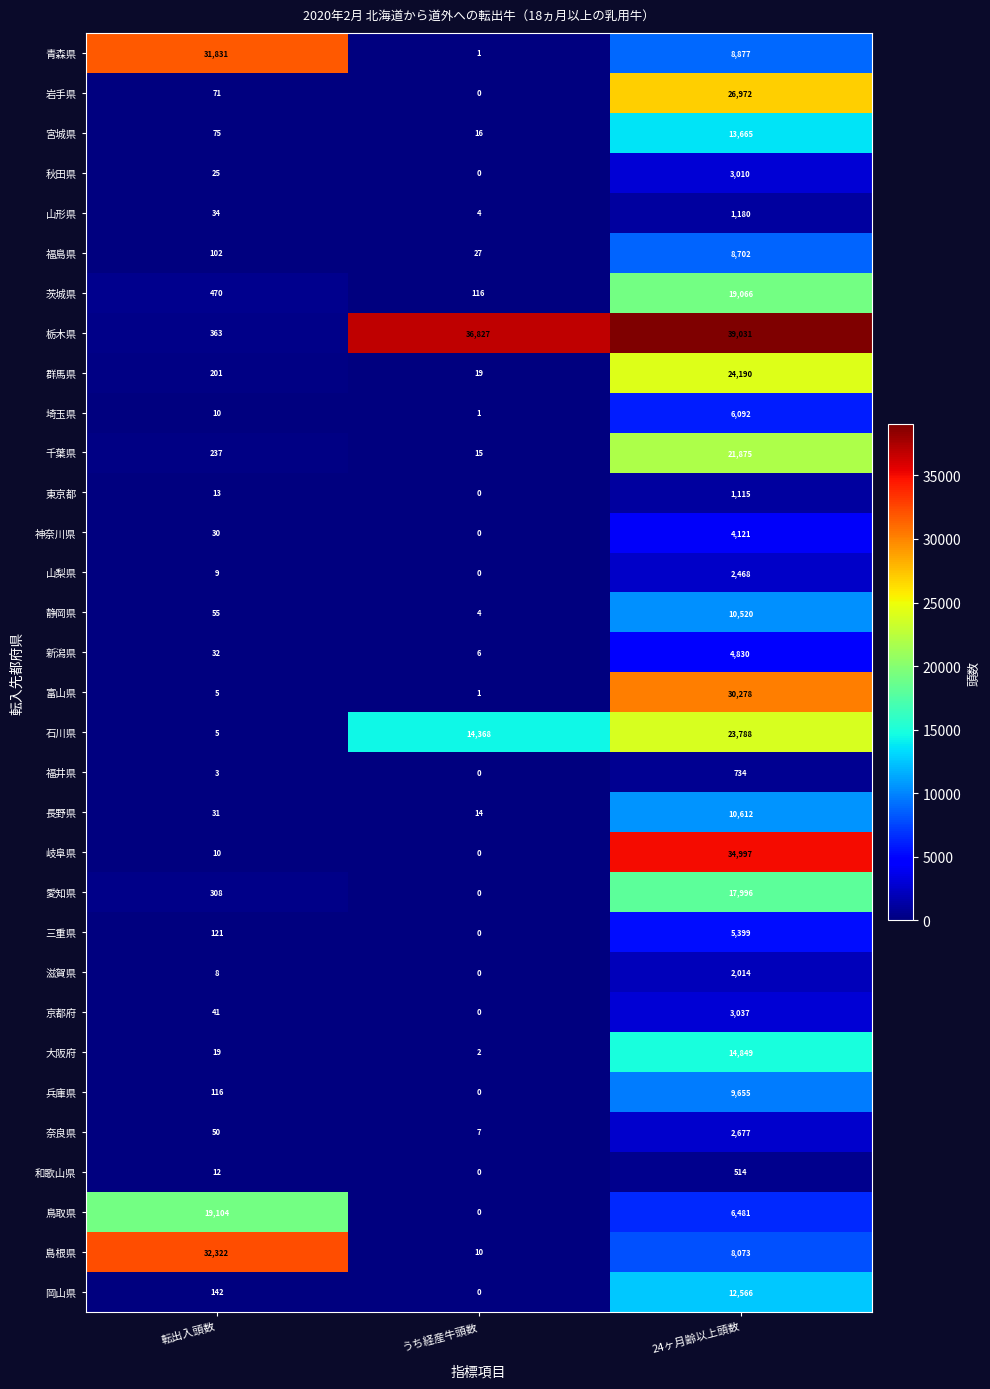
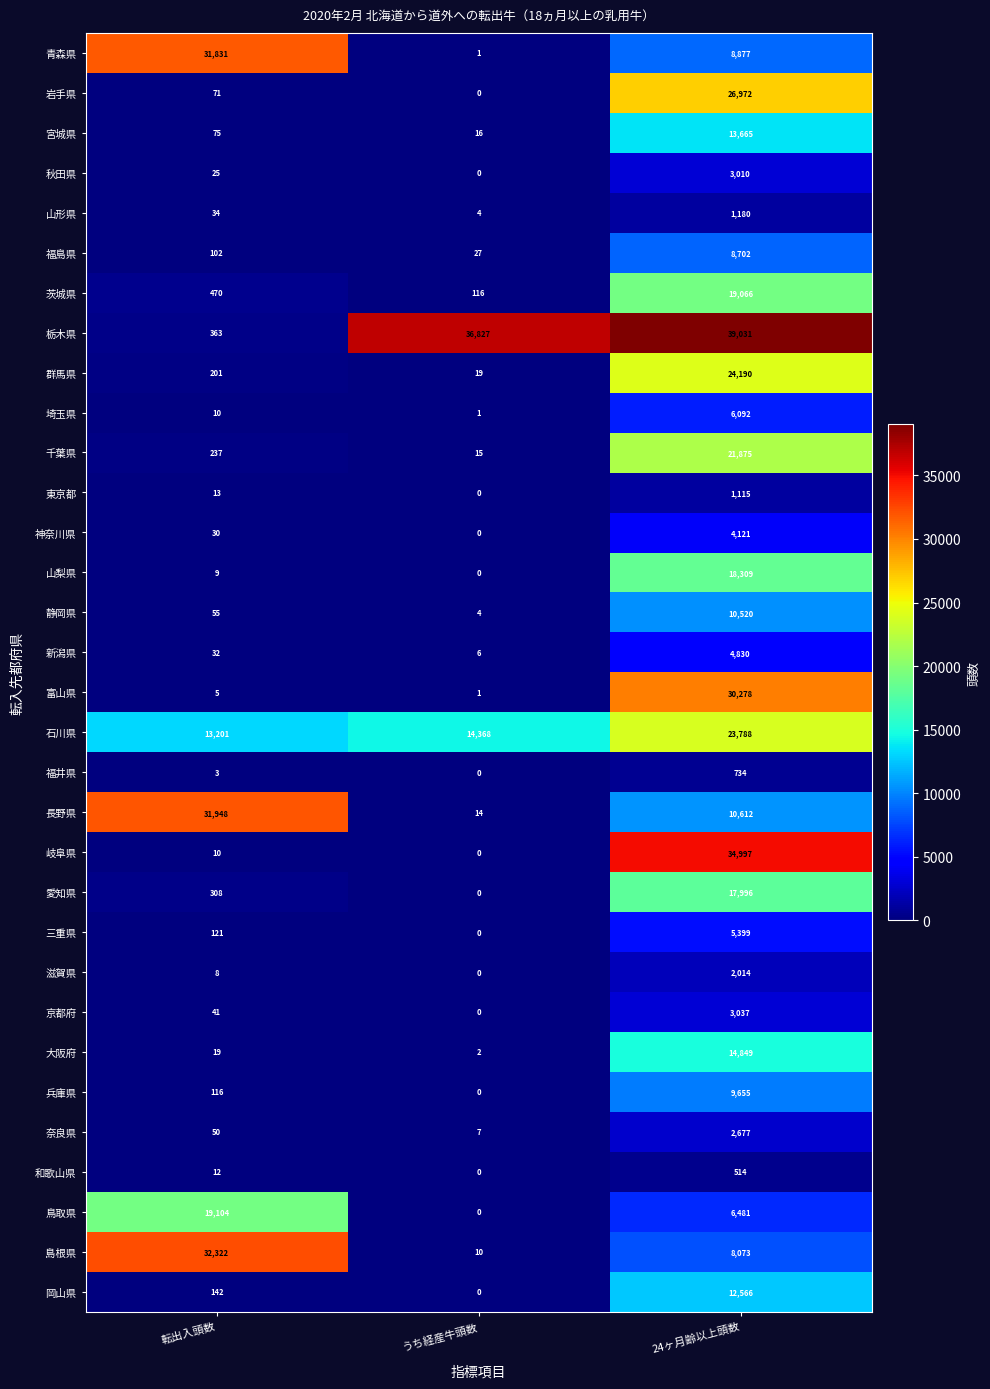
  {
    "青森県": {
      "転出入頭数": "31,831",
      "うち経産牛頭数": "1",
      "24ヶ月齢以上頭数": "8,877"
    },
    "岩手県": {
      "転出入頭数": "71",
      "うち経産牛頭数": "0",
      "24ヶ月齢以上頭数": "26,972"
    },
    "宮城県": {
      "転出入頭数": "75",
      "うち経産牛頭数": "16",
      "24ヶ月齢以上頭数": "13,665"
    },
    "秋田県": {
      "転出入頭数": "25",
      "うち経産牛頭数": "0",
      "24ヶ月齢以上頭数": "3,010"
    },
    "山形県": {
      "転出入頭数": "34",
      "うち経産牛頭数": "4",
      "24ヶ月齢以上頭数": "1,180"
    },
    "福島県": {
      "転出入頭数": "102",
      "うち経産牛頭数": "27",
      "24ヶ月齢以上頭数": "8,702"
    },
    "茨城県": {
      "転出入頭数": "470",
      "うち経産牛頭数": "116",
      "24ヶ月齢以上頭数": "19,066"
    },
    "栃木県": {
      "転出入頭数": "363",
      "うち経産牛頭数": "36,827",
      "24ヶ月齢以上頭数": "39,031"
    },
    "群馬県": {
      "転出入頭数": "201",
      "うち経産牛頭数": "19",
      "24ヶ月齢以上頭数": "24,190"
    },
    "埼玉県": {
      "転出入頭数": "10",
      "うち経産牛頭数": "1",
      "24ヶ月齢以上頭数": "6,092"
    },
    "千葉県": {
      "転出入頭数": "237",
      "うち経産牛頭数": "15",
      "24ヶ月齢以上頭数": "21,875"
    },
    "東京都": {
      "転出入頭数": "13",
      "うち経産牛頭数": "0",
      "24ヶ月齢以上頭数": "1,115"
    },
    "神奈川県": {
      "転出入頭数": "30",
      "うち経産牛頭数": "0",
      "24ヶ月齢以上頭数": "4,121"
    },
    "山梨県": {
      "転出入頭数": "9",
      "うち経産牛頭数": "0",
-     "24ヶ月齢以上頭数": "2,468"
+     "24ヶ月齢以上頭数": "18,309"
    },
    "静岡県": {
      "転出入頭数": "55",
      "うち経産牛頭数": "4",
      "24ヶ月齢以上頭数": "10,520"
    },
    "新潟県": {
      "転出入頭数": "32",
      "うち経産牛頭数": "6",
      "24ヶ月齢以上頭数": "4,830"
    },
    "富山県": {
      "転出入頭数": "5",
      "うち経産牛頭数": "1",
      "24ヶ月齢以上頭数": "30,278"
    },
    "石川県": {
-     "転出入頭数": "5",
+     "転出入頭数": "13,201",
      "うち経産牛頭数": "14,368",
      "24ヶ月齢以上頭数": "23,788"
    },
    "福井県": {
      "転出入頭数": "3",
      "うち経産牛頭数": "0",
      "24ヶ月齢以上頭数": "734"
    },
    "長野県": {
-     "転出入頭数": "31",
+     "転出入頭数": "31,948",
      "うち経産牛頭数": "14",
      "24ヶ月齢以上頭数": "10,612"
    },
    "岐阜県": {
      "転出入頭数": "10",
      "うち経産牛頭数": "0",
      "24ヶ月齢以上頭数": "34,997"
    },
    "愛知県": {
      "転出入頭数": "308",
      "うち経産牛頭数": "0",
      "24ヶ月齢以上頭数": "17,996"
    },
    "三重県": {
      "転出入頭数": "121",
      "うち経産牛頭数": "0",
      "24ヶ月齢以上頭数": "5,399"
    },
    "滋賀県": {
      "転出入頭数": "8",
      "うち経産牛頭数": "0",
      "24ヶ月齢以上頭数": "2,014"
    },
    "京都府": {
      "転出入頭数": "41",
      "うち経産牛頭数": "0",
      "24ヶ月齢以上頭数": "3,037"
    },
    "大阪府": {
      "転出入頭数": "19",
      "うち経産牛頭数": "2",
      "24ヶ月齢以上頭数": "14,849"
    },
    "兵庫県": {
      "転出入頭数": "116",
      "うち経産牛頭数": "0",
      "24ヶ月齢以上頭数": "9,655"
    },
    "奈良県": {
      "転出入頭数": "50",
      "うち経産牛頭数": "7",
      "24ヶ月齢以上頭数": "2,677"
    },
    "和歌山県": {
      "転出入頭数": "12",
      "うち経産牛頭数": "0",
      "24ヶ月齢以上頭数": "514"
    },
    "鳥取県": {
      "転出入頭数": "19,104",
      "うち経産牛頭数": "0",
      "24ヶ月齢以上頭数": "6,481"
    },
    "島根県": {
      "転出入頭数": "32,322",
      "うち経産牛頭数": "10",
      "24ヶ月齢以上頭数": "8,073"
    },
    "岡山県": {
      "転出入頭数": "142",
      "うち経産牛頭数": "0",
      "24ヶ月齢以上頭数": "12,566"
    }
  }
